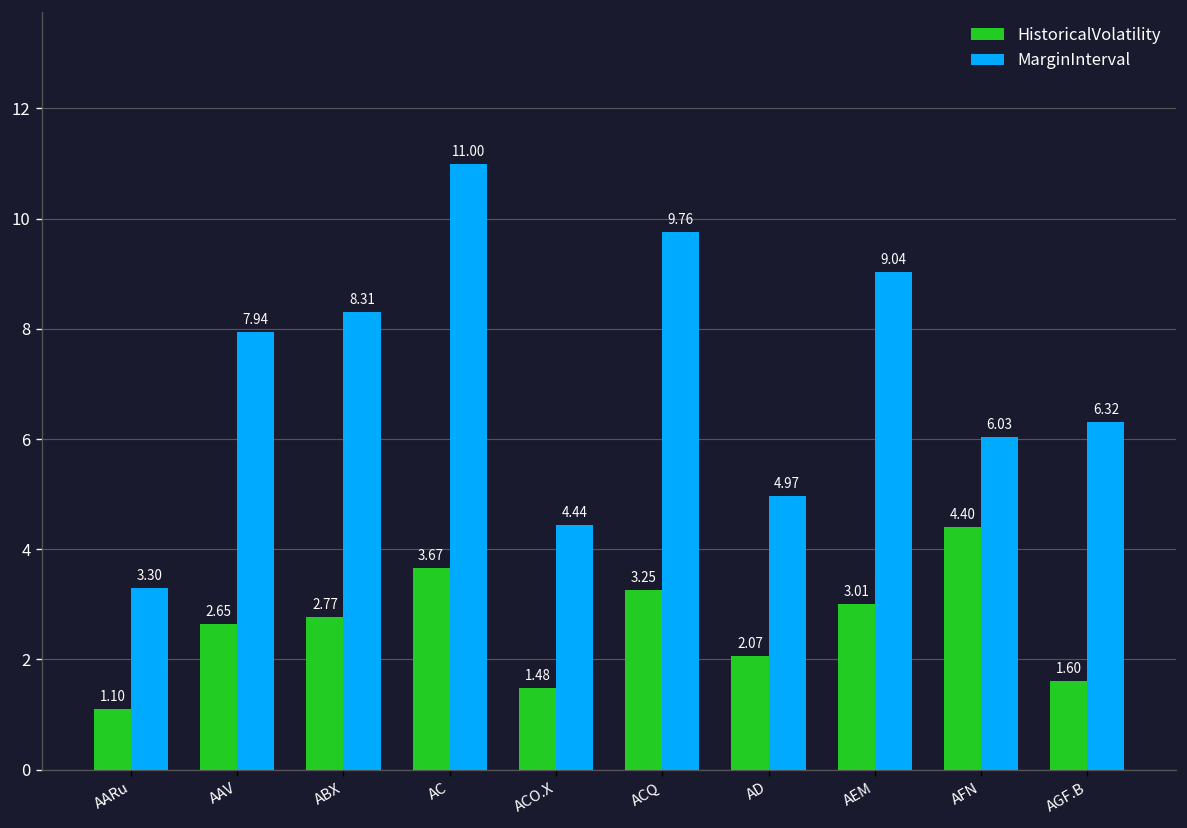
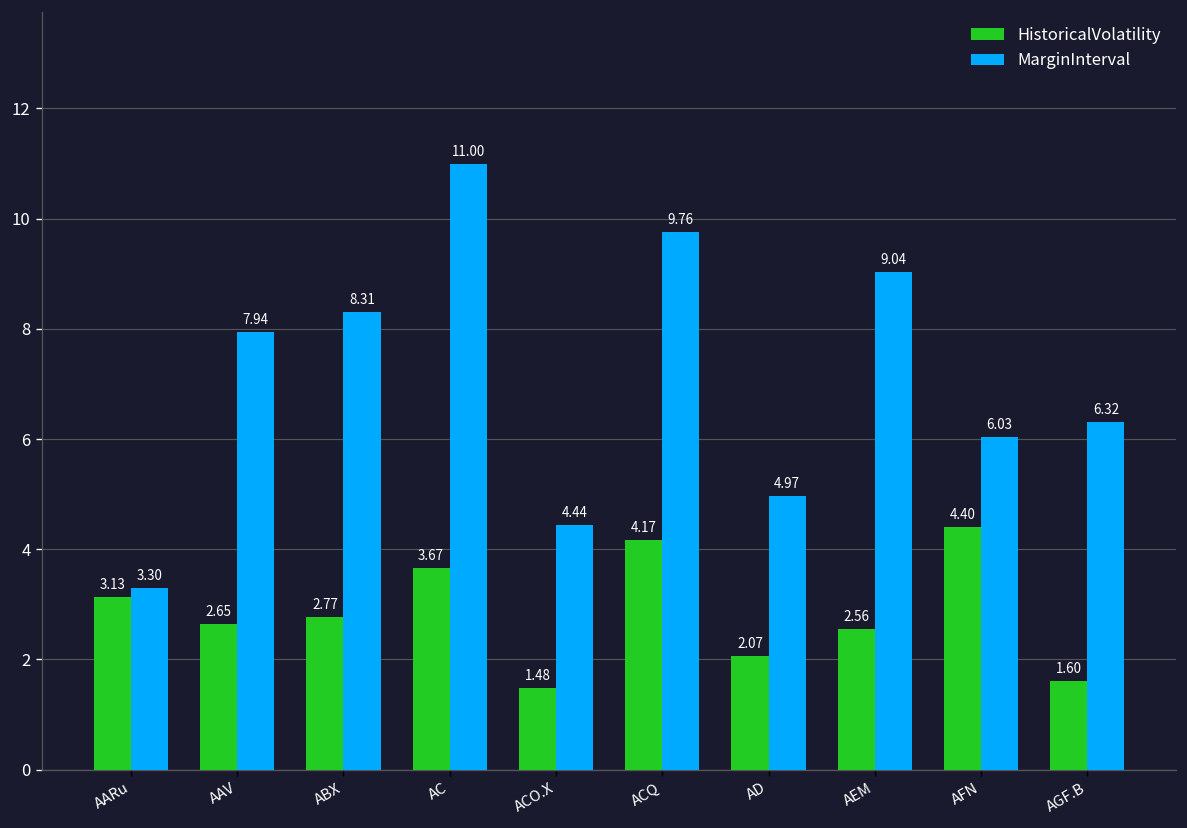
  {
    "HistoricalVolatility": {
-     "AARu": 1.10,
+     "AARu": 3.13,
      "AAV": 2.65,
      "ABX": 2.77,
      "AC": 3.67,
      "ACO.X": 1.48,
-     "ACQ": 3.25,
+     "ACQ": 4.17,
      "AD": 2.07,
-     "AEM": 3.01,
+     "AEM": 2.56,
      "AFN": 4.40,
      "AGF.B": 1.60
    },
    "MarginInterval": {
      "AARu": 3.30,
      "AAV": 7.94,
      "ABX": 8.31,
      "AC": 11.00,
      "ACO.X": 4.44,
      "ACQ": 9.76,
      "AD": 4.97,
      "AEM": 9.04,
      "AFN": 6.03,
      "AGF.B": 6.32
    }
  }
